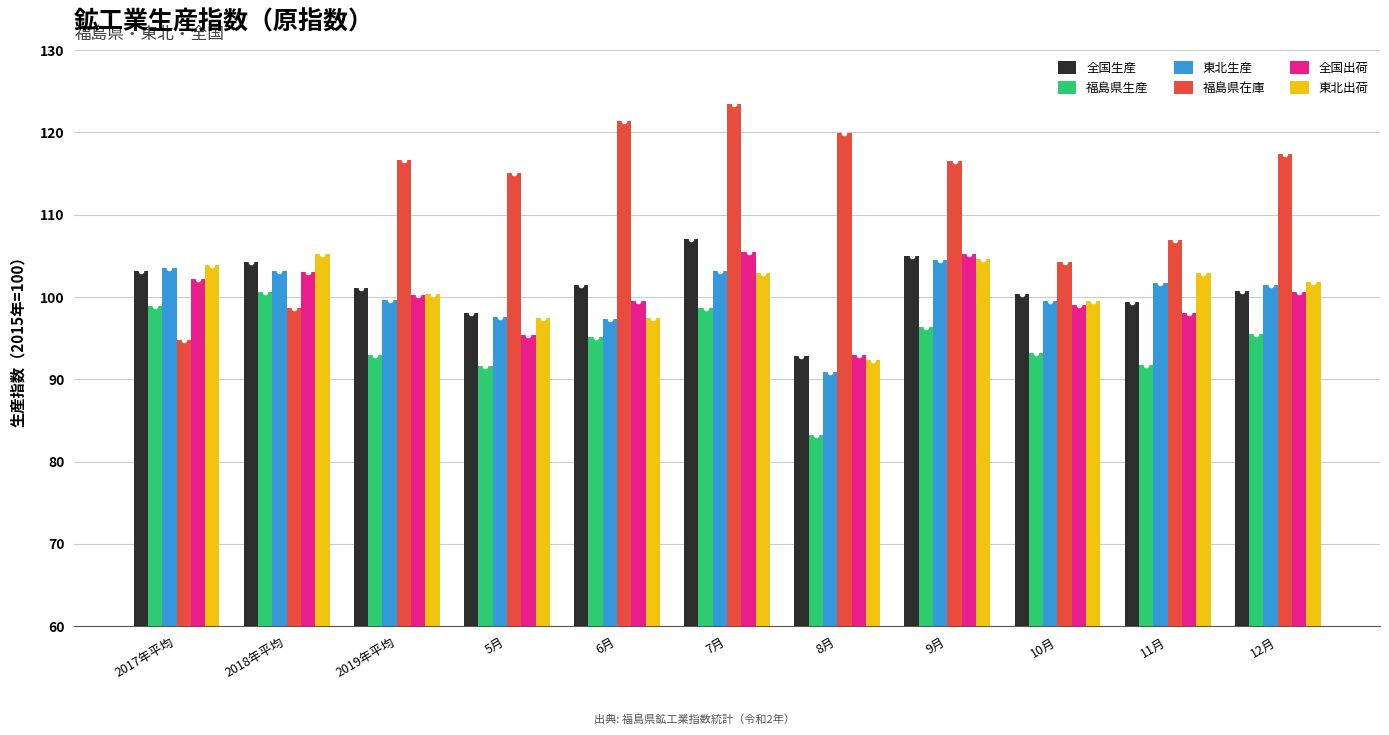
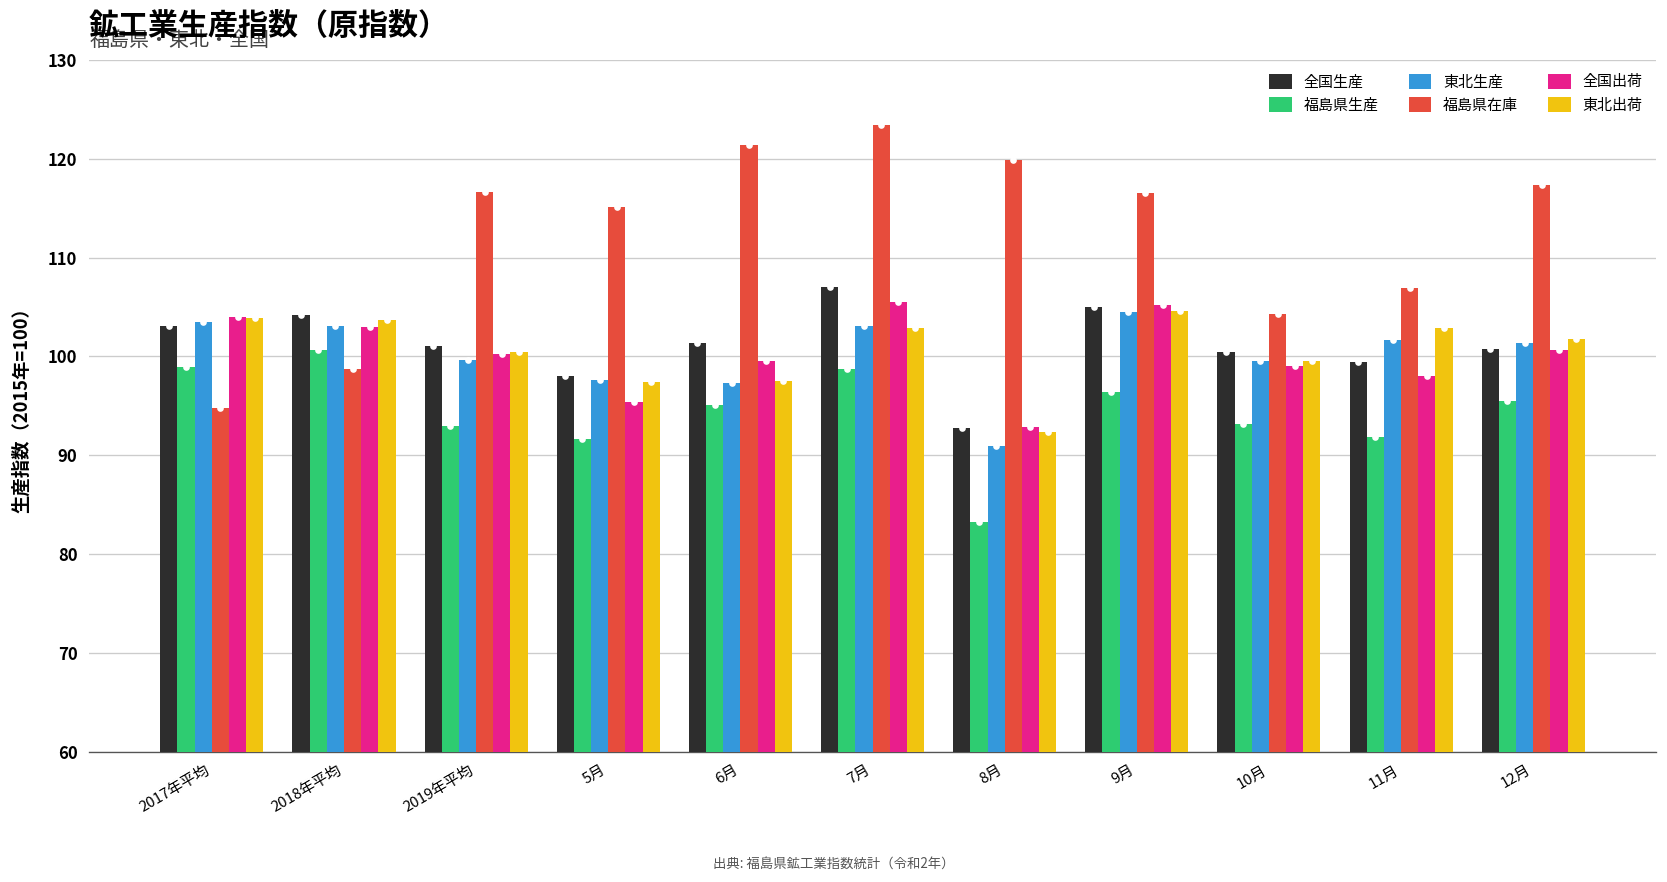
  {
    "全国生産": {
      "2017年平均": 103,
      "2018年平均": 104,
      "2019年平均": 101,
      "5月": 98,
      "6月": 101,
      "7月": 107,
      "8月": 93,
      "9月": 105,
      "10月": 100,
      "11月": 99,
      "12月": 101
    },
    "福島県生産": {
      "2017年平均": 99,
      "2018年平均": 101,
      "2019年平均": 93,
      "5月": 92,
      "6月": 95,
      "7月": 99,
      "8月": 83,
      "9月": 96,
      "10月": 93,
      "11月": 92,
      "12月": 96
    },
    "東北生産": {
      "2017年平均": 104,
      "2018年平均": 103,
      "2019年平均": 100,
      "5月": 98,
      "6月": 97,
      "7月": 103,
      "8月": 91,
      "9月": 105,
      "10月": 100,
      "11月": 102,
      "12月": 101
    },
    "福島県在庫": {
      "2017年平均": 95,
      "2018年平均": 99,
      "2019年平均": 117,
      "5月": 115,
      "6月": 121,
      "7月": 123,
      "8月": 120,
      "9月": 117,
      "10月": 104,
      "11月": 107,
      "12月": 117
    },
    "全国出荷": {
-     "2017年平均": 102,
+     "2017年平均": 104,
      "2018年平均": 103,
      "2019年平均": 100,
      "5月": 95,
      "6月": 100,
      "7月": 106,
      "8月": 93,
      "9月": 105,
      "10月": 99,
      "11月": 98,
      "12月": 101
    },
    "東北出荷": {
      "2017年平均": 104,
-     "2018年平均": 105,
+     "2018年平均": 104,
      "2019年平均": 100,
      "5月": 97,
      "6月": 98,
      "7月": 103,
      "8月": 92,
      "9月": 105,
      "10月": 100,
      "11月": 103,
      "12月": 102
    }
  }
